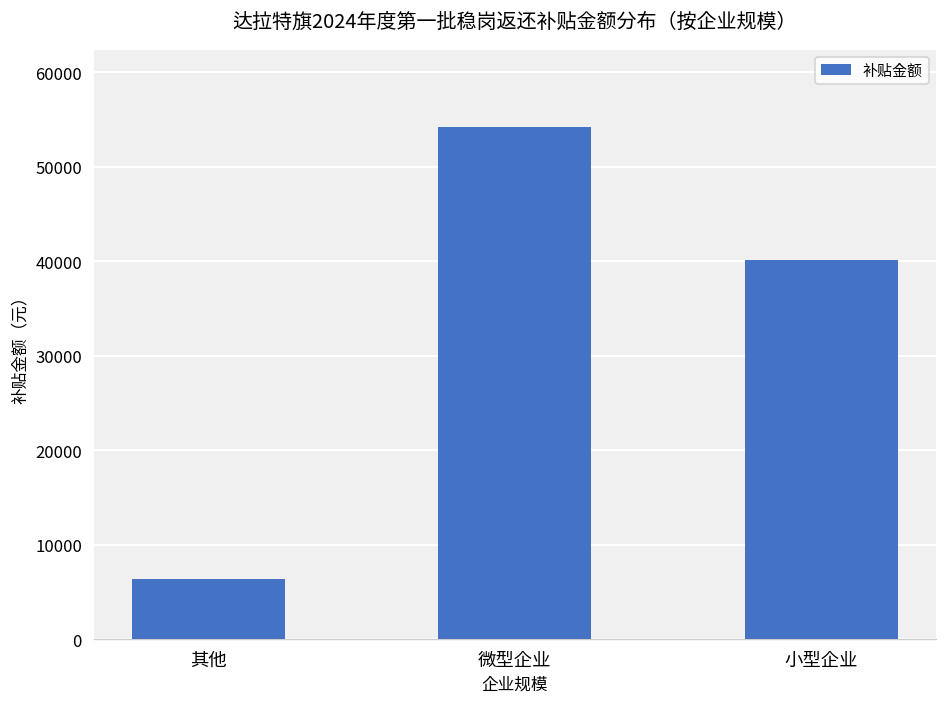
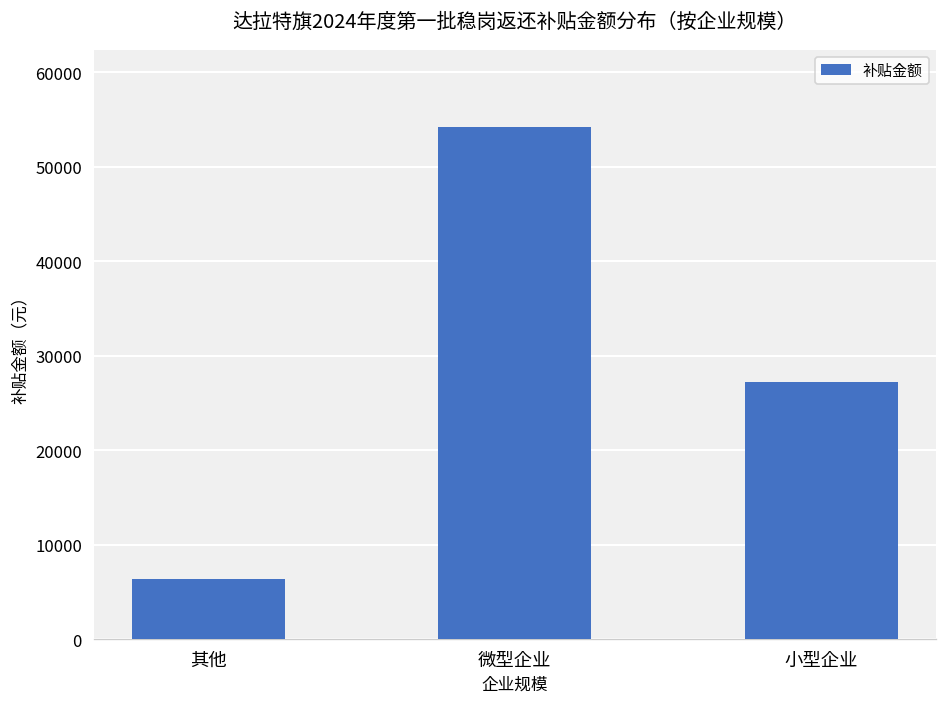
  {
    "其他": 6000,
    "微型企业": 54000,
-   "小型企业": 40000
+   "小型企业": 27000
  }
